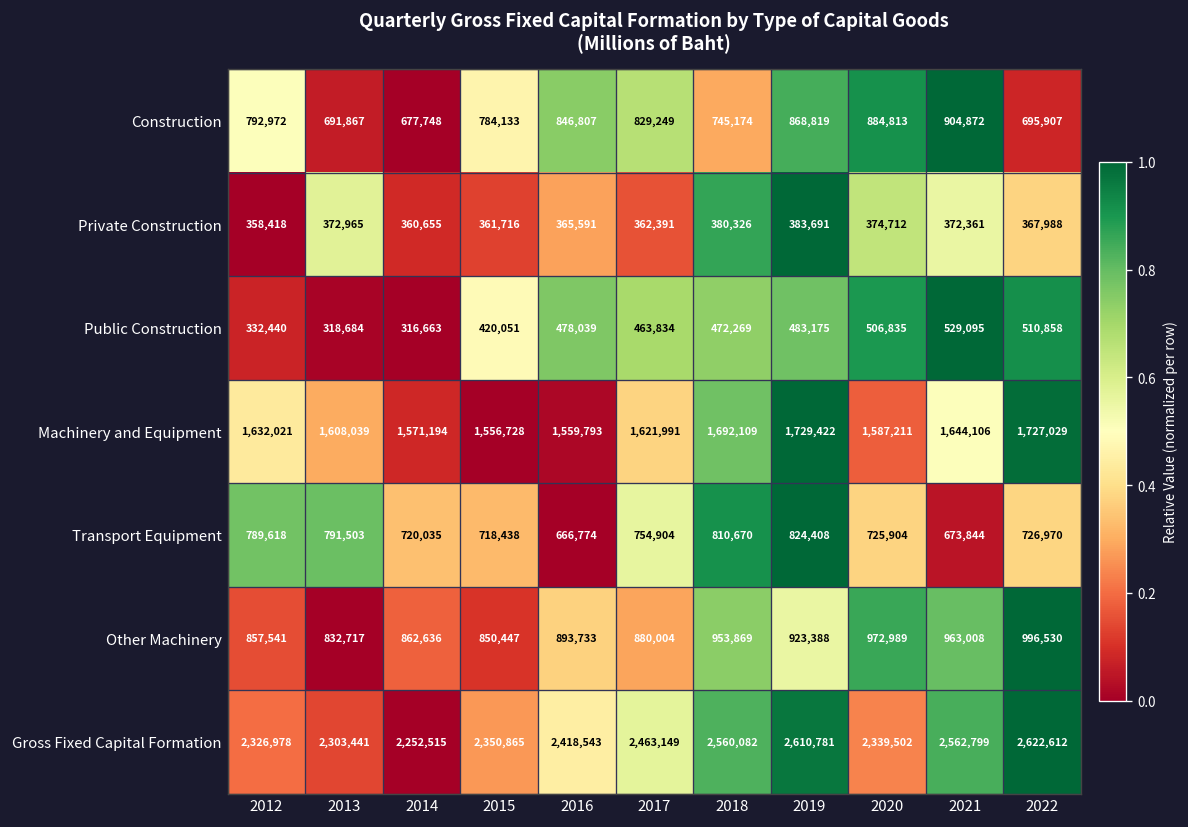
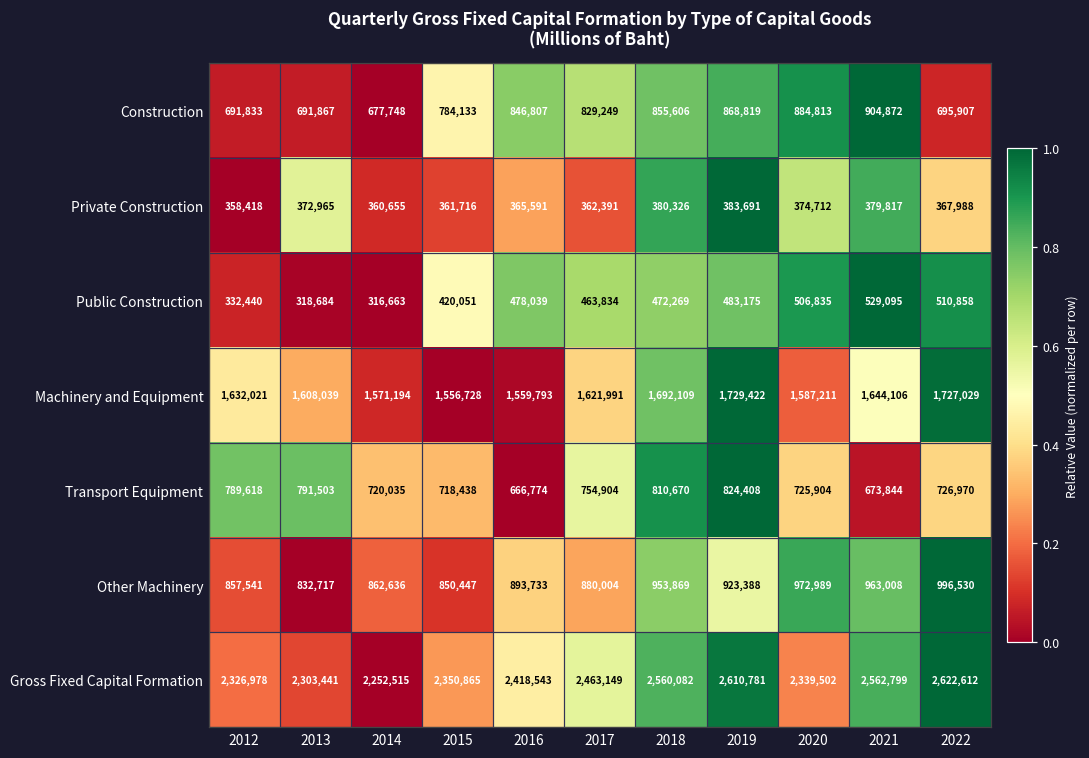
  {
    "Construction": {
-     "2012": "792,972",
+     "2012": "691,833",
      "2013": "691,867",
      "2014": "677,748",
      "2015": "784,133",
      "2016": "846,807",
      "2017": "829,249",
-     "2018": "745,174",
+     "2018": "855,606",
      "2019": "868,819",
      "2020": "884,813",
      "2021": "904,872",
      "2022": "695,907"
    },
    "Private Construction": {
      "2012": "358,418",
      "2013": "372,965",
      "2014": "360,655",
      "2015": "361,716",
      "2016": "365,591",
      "2017": "362,391",
      "2018": "380,326",
      "2019": "383,691",
      "2020": "374,712",
-     "2021": "372,361",
+     "2021": "379,817",
      "2022": "367,988"
    },
    "Public Construction": {
      "2012": "332,440",
      "2013": "318,684",
      "2014": "316,663",
      "2015": "420,051",
      "2016": "478,039",
      "2017": "463,834",
      "2018": "472,269",
      "2019": "483,175",
      "2020": "506,835",
      "2021": "529,095",
      "2022": "510,858"
    },
    "Machinery and Equipment": {
      "2012": "1,632,021",
      "2013": "1,608,039",
      "2014": "1,571,194",
      "2015": "1,556,728",
      "2016": "1,559,793",
      "2017": "1,621,991",
      "2018": "1,692,109",
      "2019": "1,729,422",
      "2020": "1,587,211",
      "2021": "1,644,106",
      "2022": "1,727,029"
    },
    "Transport Equipment": {
      "2012": "789,618",
      "2013": "791,503",
      "2014": "720,035",
      "2015": "718,438",
      "2016": "666,774",
      "2017": "754,904",
      "2018": "810,670",
      "2019": "824,408",
      "2020": "725,904",
      "2021": "673,844",
      "2022": "726,970"
    },
    "Other Machinery": {
      "2012": "857,541",
      "2013": "832,717",
      "2014": "862,636",
      "2015": "850,447",
      "2016": "893,733",
      "2017": "880,004",
      "2018": "953,869",
      "2019": "923,388",
      "2020": "972,989",
      "2021": "963,008",
      "2022": "996,530"
    },
    "Gross Fixed Capital Formation": {
      "2012": "2,326,978",
      "2013": "2,303,441",
      "2014": "2,252,515",
      "2015": "2,350,865",
      "2016": "2,418,543",
      "2017": "2,463,149",
      "2018": "2,560,082",
      "2019": "2,610,781",
      "2020": "2,339,502",
      "2021": "2,562,799",
      "2022": "2,622,612"
    }
  }
